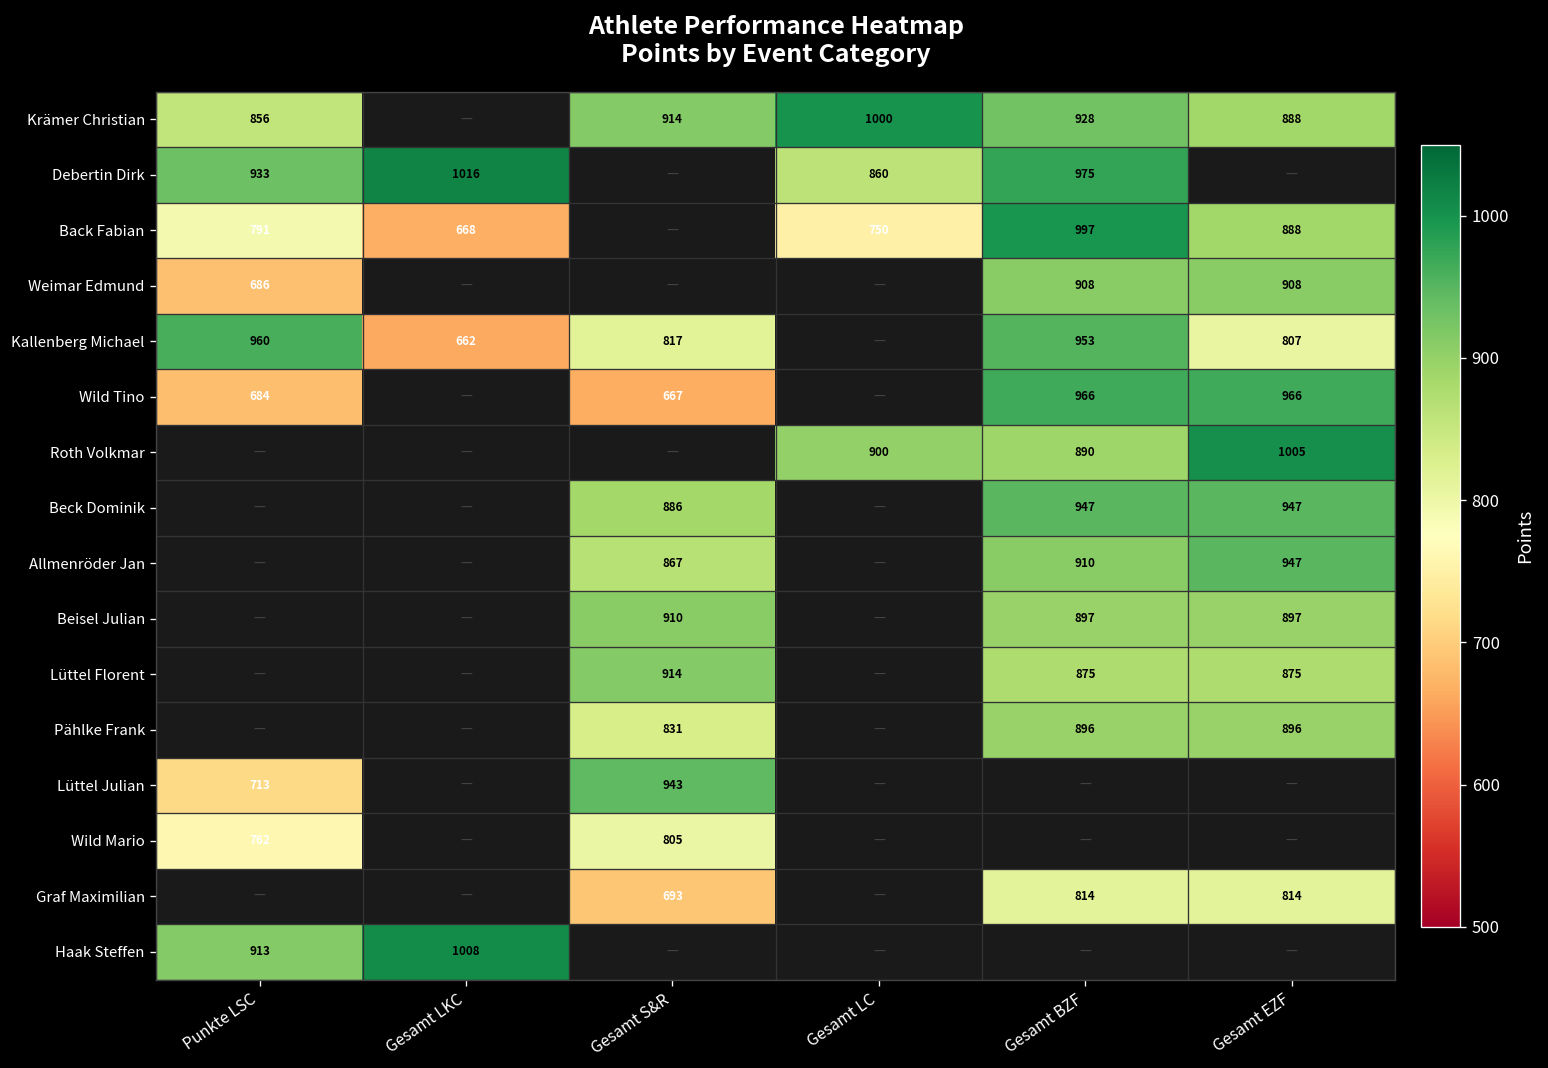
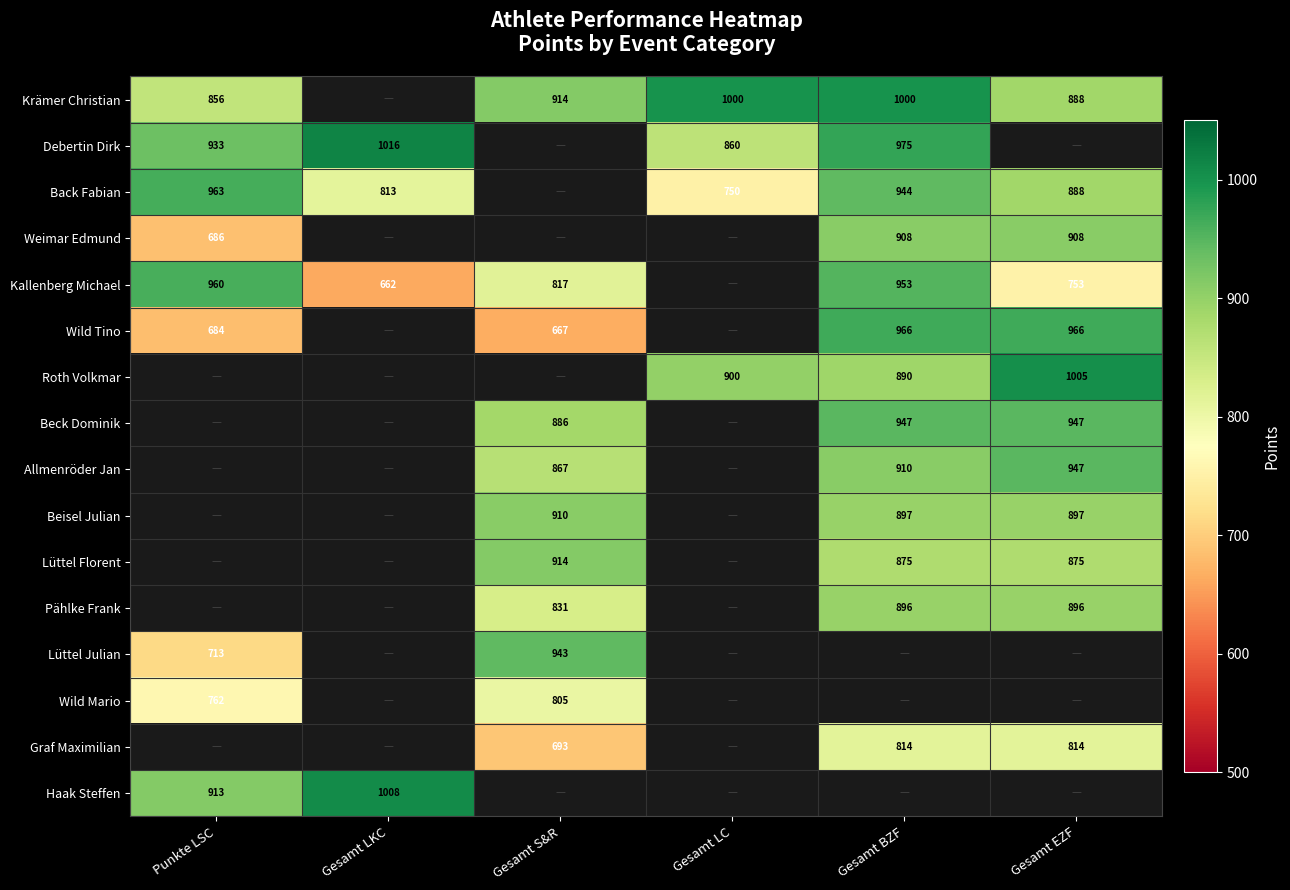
  {
    "Krämer Christian": {
      "Punkte LSC": 856,
      "Gesamt S&R": 914,
      "Gesamt LC": 1000,
-     "Gesamt BZF": 928,
+     "Gesamt BZF": 1000,
      "Gesamt EZF": 888
    },
    "Debertin Dirk": {
      "Punkte LSC": 933,
      "Gesamt LKC": 1016,
      "Gesamt LC": 860,
      "Gesamt BZF": 975
    },
    "Back Fabian": {
-     "Punkte LSC": 791,
-     "Gesamt LKC": 668,
+     "Punkte LSC": 963,
+     "Gesamt LKC": 813,
      "Gesamt LC": 750,
-     "Gesamt BZF": 997,
+     "Gesamt BZF": 944,
      "Gesamt EZF": 888
    },
    "Weimar Edmund": {
      "Punkte LSC": 686,
      "Gesamt BZF": 908,
      "Gesamt EZF": 908
    },
    "Kallenberg Michael": {
      "Punkte LSC": 960,
      "Gesamt LKC": 662,
      "Gesamt S&R": 817,
      "Gesamt BZF": 953,
-     "Gesamt EZF": 807
+     "Gesamt EZF": 753
    },
    "Wild Tino": {
      "Punkte LSC": 684,
      "Gesamt S&R": 667,
      "Gesamt BZF": 966,
      "Gesamt EZF": 966
    },
    "Roth Volkmar": {
      "Gesamt LC": 900,
      "Gesamt BZF": 890,
      "Gesamt EZF": 1005
    },
    "Beck Dominik": {
      "Gesamt S&R": 886,
      "Gesamt BZF": 947,
      "Gesamt EZF": 947
    },
    "Allmenröder Jan": {
      "Gesamt S&R": 867,
      "Gesamt BZF": 910,
      "Gesamt EZF": 947
    },
    "Beisel Julian": {
      "Gesamt S&R": 910,
      "Gesamt BZF": 897,
      "Gesamt EZF": 897
    },
    "Lüttel Florent": {
      "Gesamt S&R": 914,
      "Gesamt BZF": 875,
      "Gesamt EZF": 875
    },
    "Pählke Frank": {
      "Gesamt S&R": 831,
      "Gesamt BZF": 896,
      "Gesamt EZF": 896
    },
    "Lüttel Julian": {
      "Punkte LSC": 713,
      "Gesamt S&R": 943
    },
    "Wild Mario": {
      "Punkte LSC": 762,
      "Gesamt S&R": 805
    },
    "Graf Maximilian": {
      "Gesamt S&R": 693,
      "Gesamt BZF": 814,
      "Gesamt EZF": 814
    },
    "Haak Steffen": {
      "Punkte LSC": 913,
      "Gesamt LKC": 1008
    }
  }
